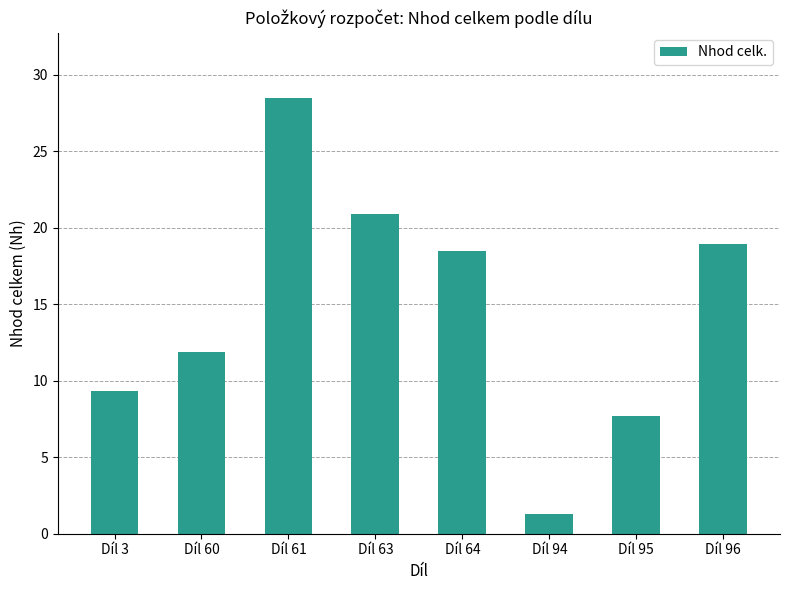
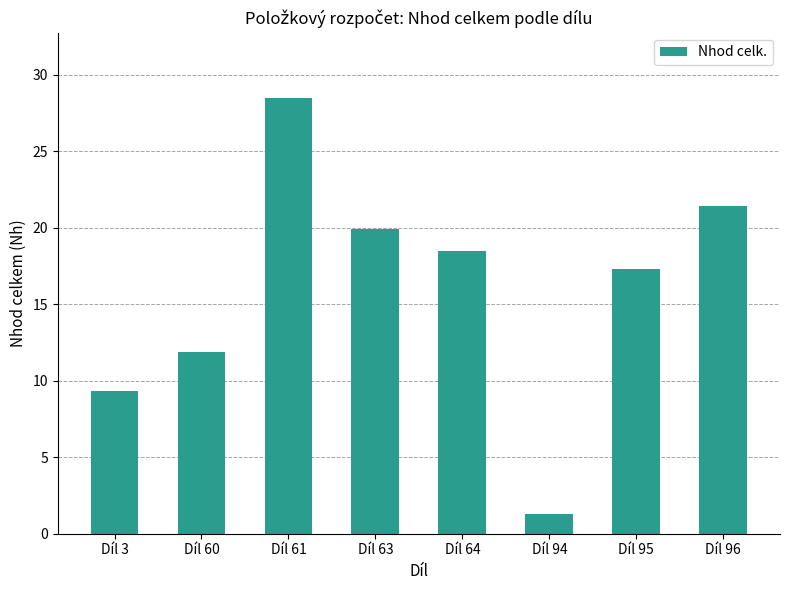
  {
    "Díl 3": 9.4,
    "Díl 60": 11.9,
    "Díl 61": 28.5,
-   "Díl 63": 20.9,
+   "Díl 63": 19.9,
    "Díl 64": 18.5,
    "Díl 94": 1.3,
-   "Díl 95": 7.7,
-   "Díl 96": 19.0
+   "Díl 95": 17.3,
+   "Díl 96": 21.4
  }
